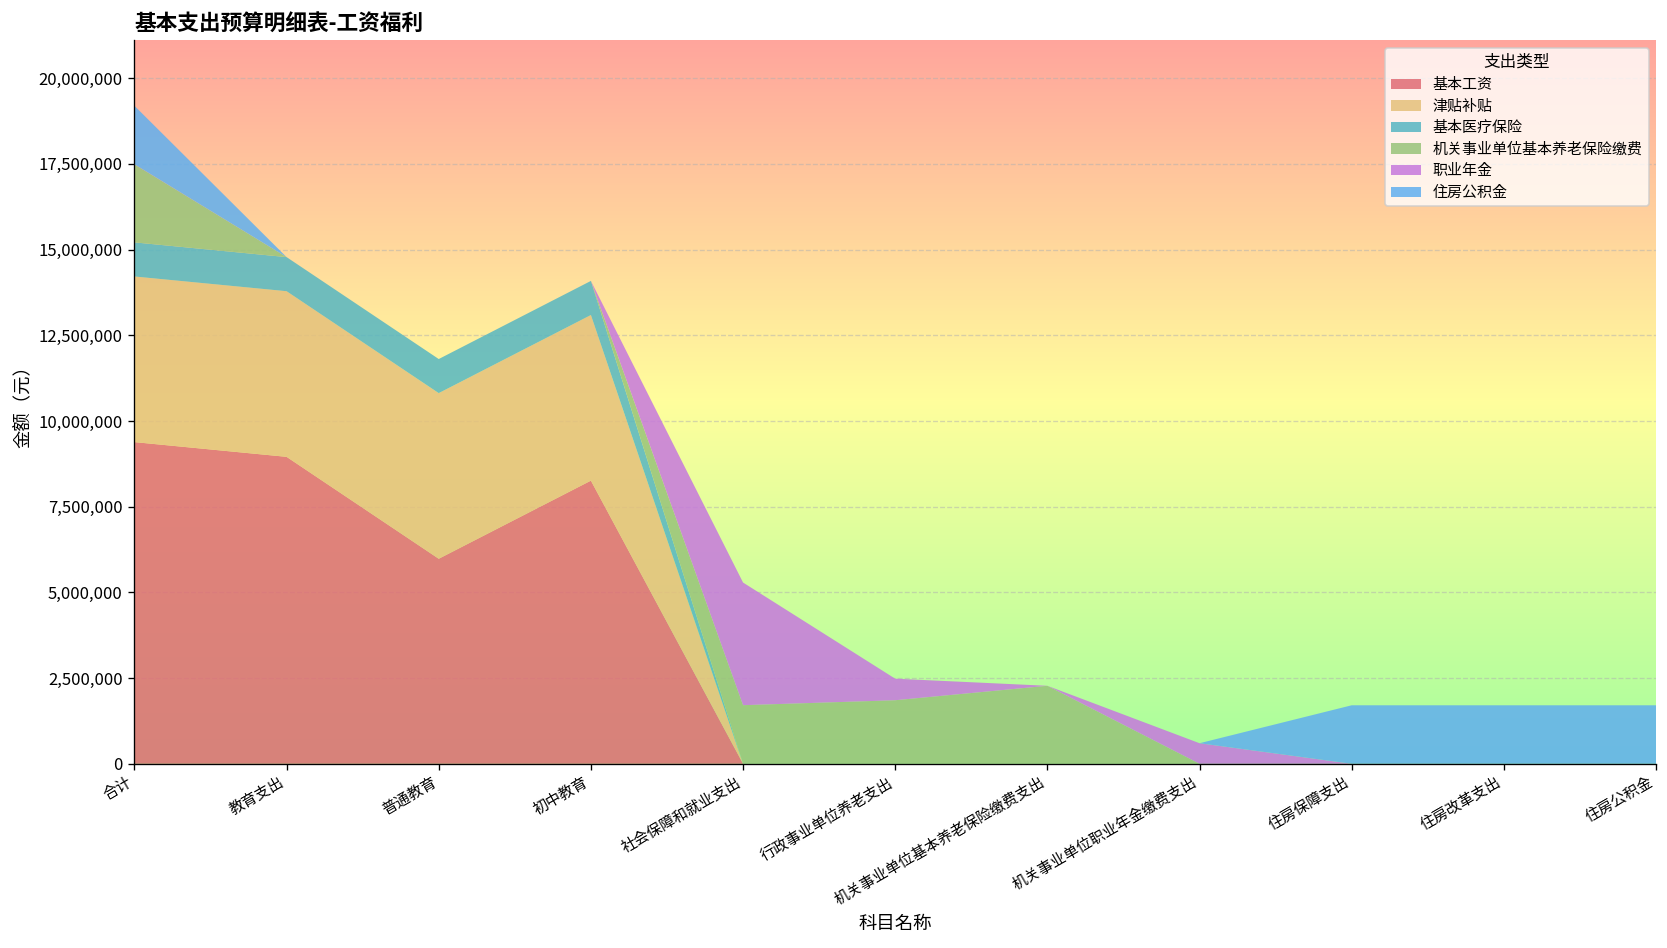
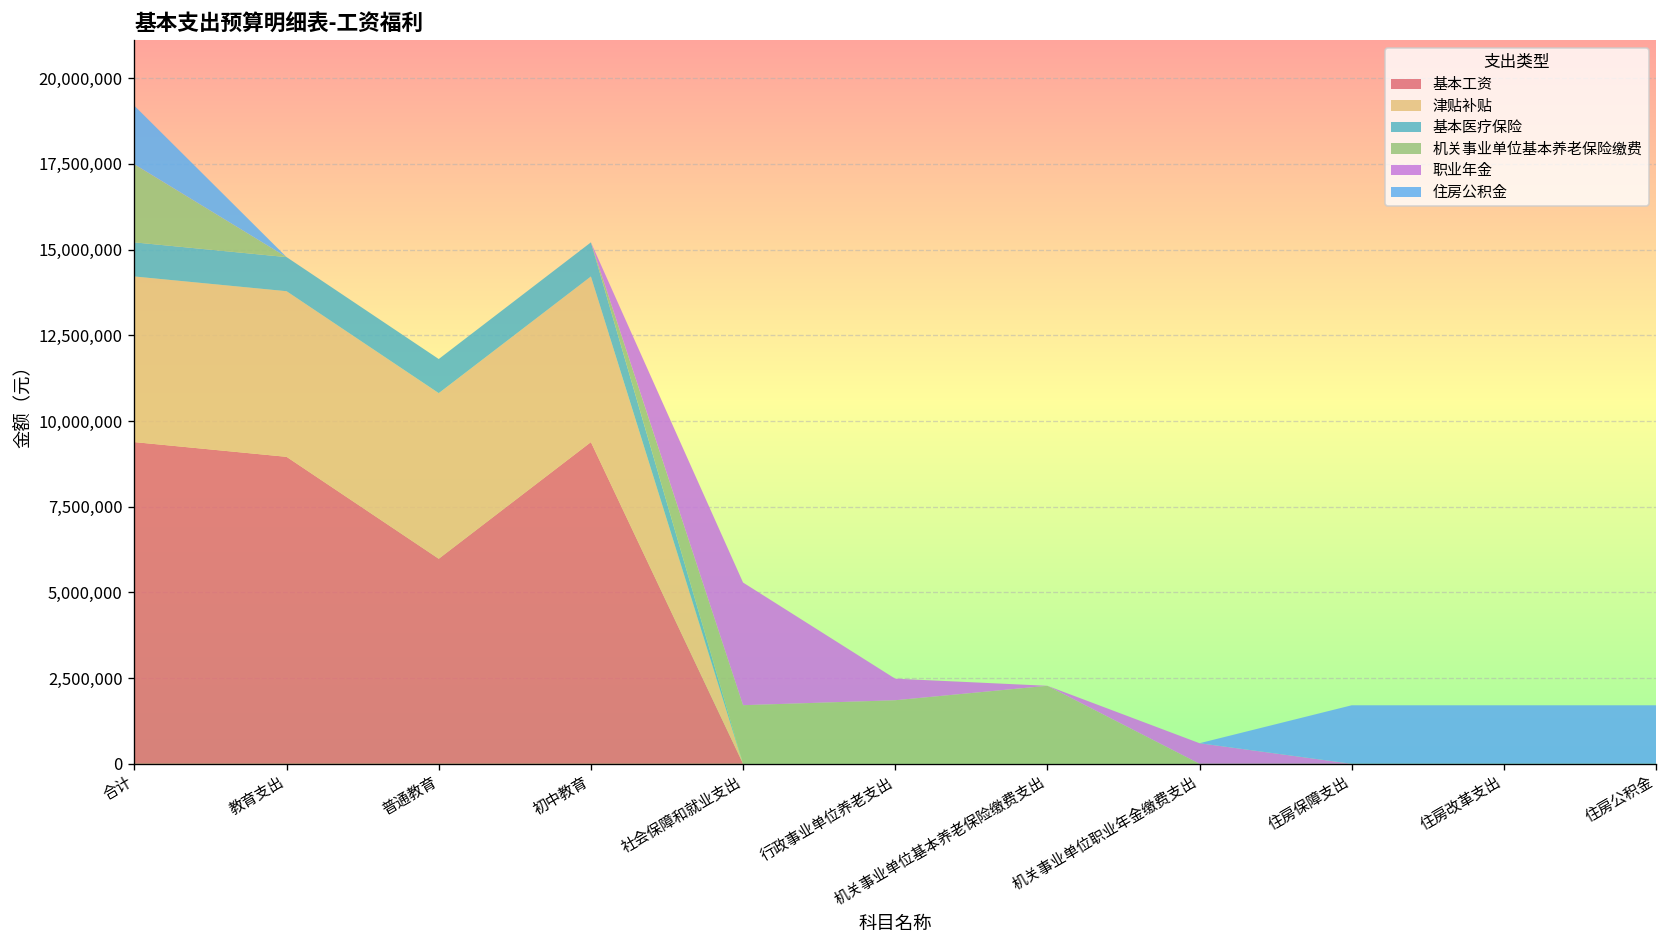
  {
    "基本工资": {
      "合计": "9,400,000",
      "教育支出": "9,000,000",
      "普通教育": "6,000,000",
-     "初中教育": "8,300,000"
+     "初中教育": "9,400,000"
    },
    "津贴补贴": {
      "合计": "4,800,000",
      "教育支出": "4,800,000",
      "普通教育": "4,800,000",
      "初中教育": "4,800,000"
    },
    "机关事业单位基本养老保险缴费": {
      "社会保障和就业支出": "1,700,000",
      "行政事业单位养老支出": "1,900,000"
    }
  }
